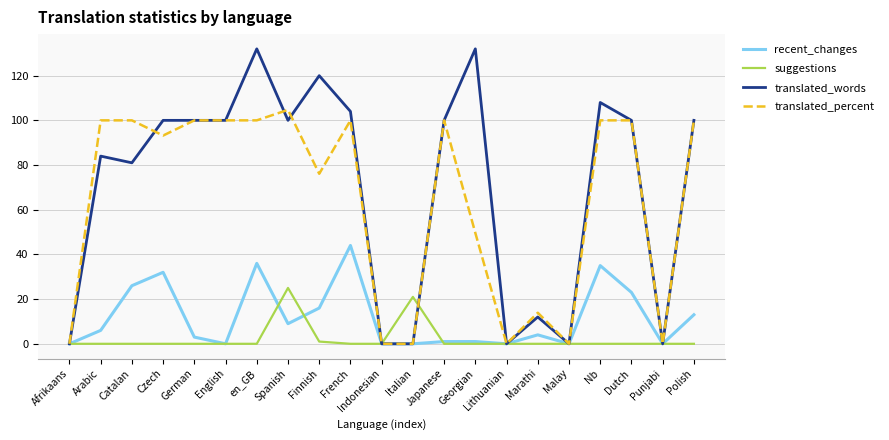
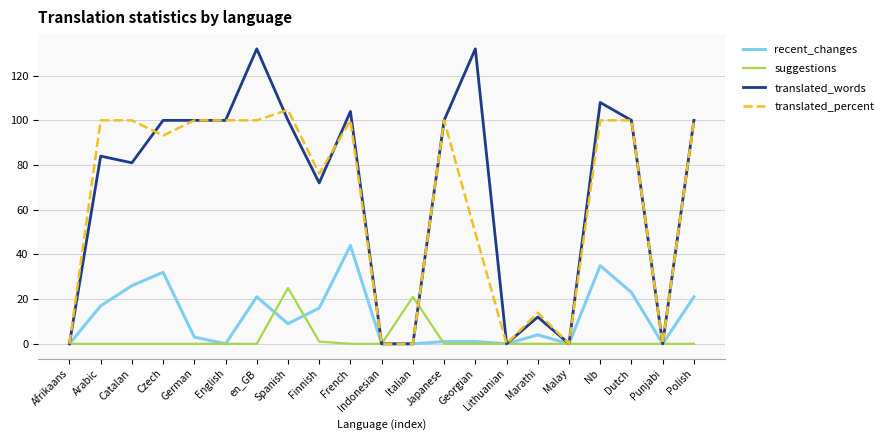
  {
    "recent_changes": {
-     "Arabic": 6,
+     "Arabic": 17,
      "Catalan": 26,
      "Czech": 32,
      "German": 3,
-     "en_GB": 36,
+     "en_GB": 21,
      "Spanish": 9,
      "Finnish": 16,
      "French": 44,
      "Marathi": 4,
      "Nb": 35,
      "Dutch": 23,
-     "Polish": 13
+     "Polish": 21
    },
    "suggestions": {
      "Arabic": 0,
      "Catalan": 0,
      "Czech": 0,
      "German": 0,
      "en_GB": 0,
      "Spanish": 25,
      "Finnish": 1,
      "French": 0,
      "Italian": 21,
      "Marathi": 0,
      "Nb": 0,
      "Dutch": 0,
      "Polish": 0
    },
    "translated_words": {
      "Arabic": 84,
      "Catalan": 81,
      "Czech": 100,
      "en_GB": 132,
      "Spanish": 100,
-     "Finnish": 120,
+     "Finnish": 72,
      "French": 104,
      "Georgian": 132,
      "Marathi": 12,
      "Nb": 108
    },
    "translated_percent": {
      "Arabic": 100,
      "Catalan": 100,
      "Czech": 93,
      "en_GB": 100,
      "Spanish": 105,
      "Finnish": 76,
      "French": 100,
      "Georgian": 50,
      "Marathi": 14,
      "Nb": 100
    }
  }
